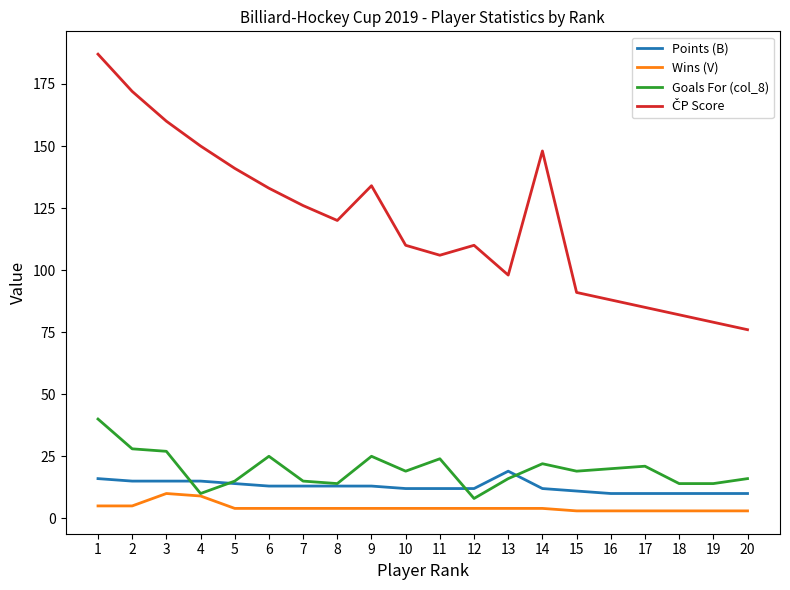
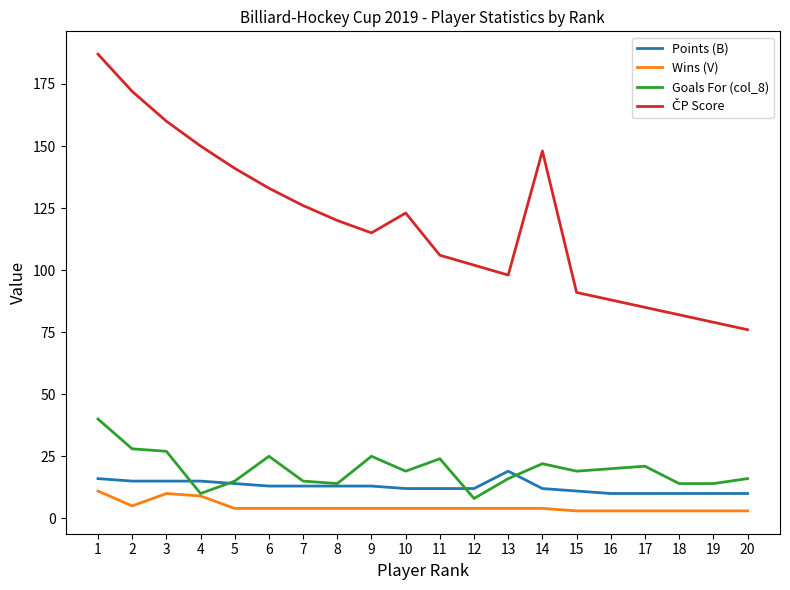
  {
    "Points (B)": {
      "1": 16,
      "2": 15,
      "3": 15,
      "4": 15,
      "6": 13,
      "7": 13,
      "9": 13,
      "10": 12,
      "11": 12,
      "12": 12,
      "13": 19,
      "14": 12,
      "15": 11,
      "16": 10,
      "17": 10,
      "18": 10,
      "19": 10,
      "20": 10
    },
    "Wins (V)": {
-     "1": 5,
+     "1": 11,
      "2": 5,
      "3": 10,
      "5": 4,
      "6": 4,
      "7": 4,
      "8": 4,
      "9": 4,
      "10": 4,
      "11": 4,
      "12": 4,
      "13": 4,
      "14": 4,
      "15": 3,
      "16": 3,
      "17": 3,
      "18": 3,
      "19": 3,
      "20": 3
    },
    "Goals For (col_8)": {
      "1": 40,
      "2": 28,
      "3": 27,
      "6": 25,
      "7": 15,
      "9": 25,
      "10": 19,
      "11": 24,
      "12": 8,
      "13": 16,
      "14": 22,
      "15": 19,
      "16": 20,
      "17": 21,
      "18": 14,
      "19": 14,
      "20": 16
    },
    "ČP Score": {
      "1": 187,
      "2": 172,
      "3": 160,
      "4": 150,
      "5": 141,
      "6": 133,
      "7": 126,
      "8": 120,
-     "9": 134,
-     "10": 110,
+     "9": 115,
+     "10": 123,
      "11": 106,
-     "12": 110,
+     "12": 102,
      "13": 98,
      "14": 148,
      "15": 91,
      "16": 88,
      "17": 85,
      "18": 82,
      "19": 79,
      "20": 76
    }
  }
